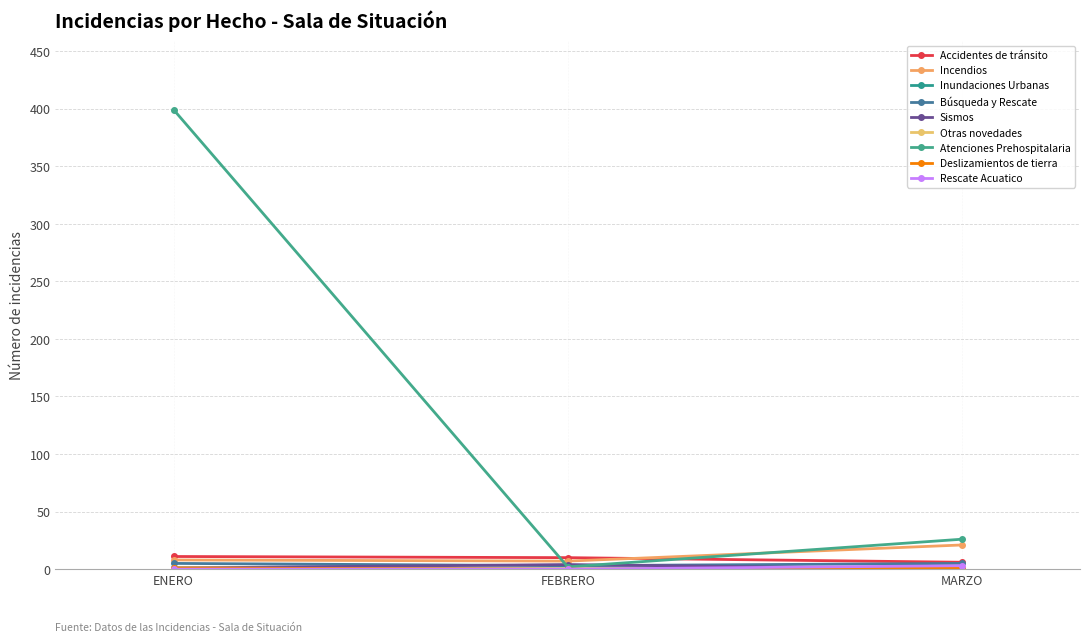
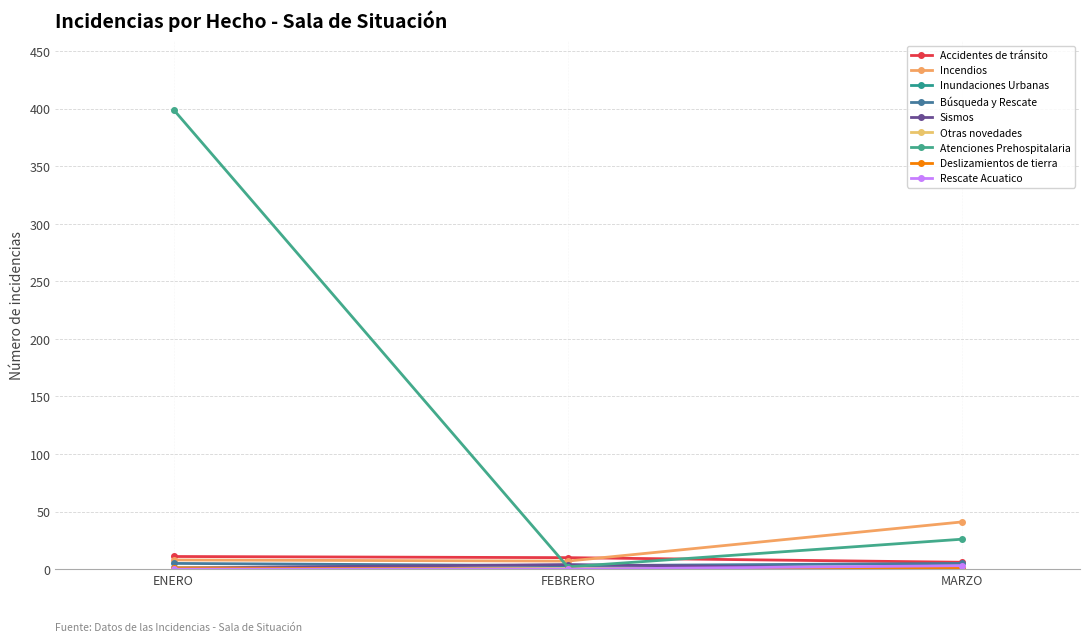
  {
    "Accidentes de tránsito": {
      "ENERO": 11,
      "FEBRERO": 10
    },
    "Incendios": {
      "ENERO": 8,
      "FEBRERO": 7,
-     "MARZO": 21
+     "MARZO": 41
    }
  }
